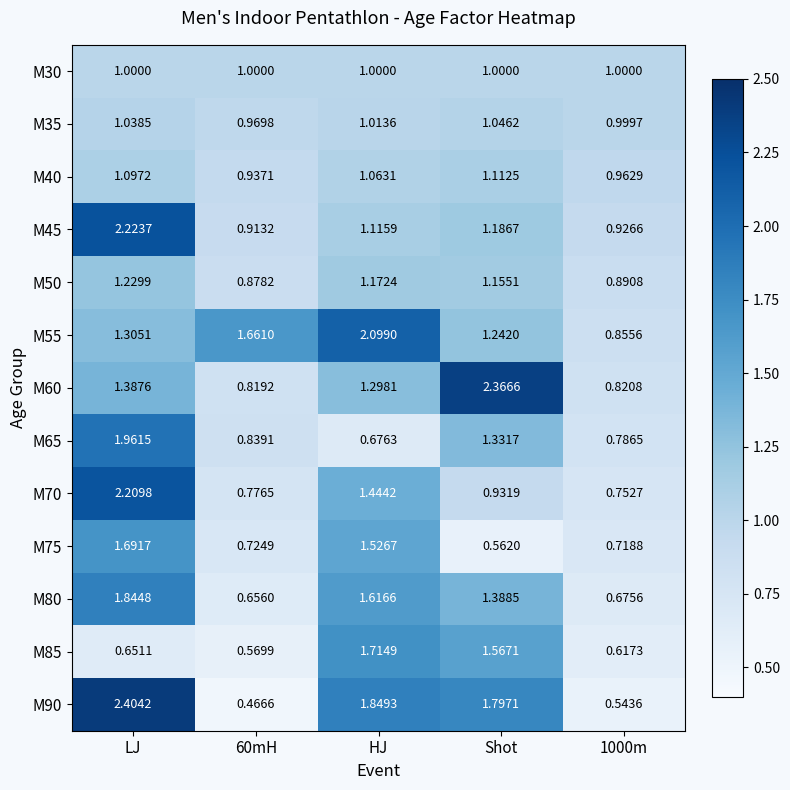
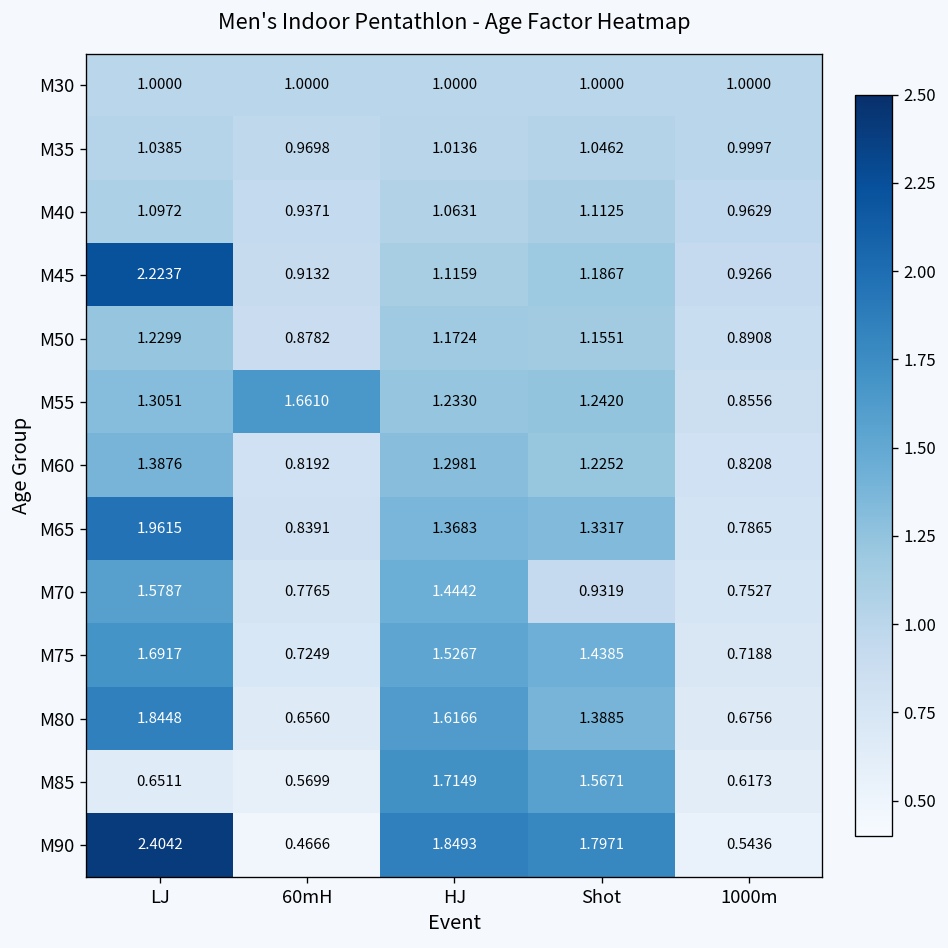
  {
    "M30": {
      "LJ": 1.0000,
      "60mH": 1.0000,
      "HJ": 1.0000,
      "Shot": 1.0000,
      "1000m": 1.0000
    },
    "M35": {
      "LJ": 1.0385,
      "60mH": 0.9698,
      "HJ": 1.0136,
      "Shot": 1.0462,
      "1000m": 0.9997
    },
    "M40": {
      "LJ": 1.0972,
      "60mH": 0.9371,
      "HJ": 1.0631,
      "Shot": 1.1125,
      "1000m": 0.9629
    },
    "M45": {
      "LJ": 2.2237,
      "60mH": 0.9132,
      "HJ": 1.1159,
      "Shot": 1.1867,
      "1000m": 0.9266
    },
    "M50": {
      "LJ": 1.2299,
      "60mH": 0.8782,
      "HJ": 1.1724,
      "Shot": 1.1551,
      "1000m": 0.8908
    },
    "M55": {
      "LJ": 1.3051,
      "60mH": 1.6610,
-     "HJ": 2.0990,
+     "HJ": 1.2330,
      "Shot": 1.2420,
      "1000m": 0.8556
    },
    "M60": {
      "LJ": 1.3876,
      "60mH": 0.8192,
      "HJ": 1.2981,
-     "Shot": 2.3666,
+     "Shot": 1.2252,
      "1000m": 0.8208
    },
    "M65": {
      "LJ": 1.9615,
      "60mH": 0.8391,
-     "HJ": 0.6763,
+     "HJ": 1.3683,
      "Shot": 1.3317,
      "1000m": 0.7865
    },
    "M70": {
-     "LJ": 2.2098,
+     "LJ": 1.5787,
      "60mH": 0.7765,
      "HJ": 1.4442,
      "Shot": 0.9319,
      "1000m": 0.7527
    },
    "M75": {
      "LJ": 1.6917,
      "60mH": 0.7249,
      "HJ": 1.5267,
-     "Shot": 0.5620,
+     "Shot": 1.4385,
      "1000m": 0.7188
    },
    "M80": {
      "LJ": 1.8448,
      "60mH": 0.6560,
      "HJ": 1.6166,
      "Shot": 1.3885,
      "1000m": 0.6756
    },
    "M85": {
      "LJ": 0.6511,
      "60mH": 0.5699,
      "HJ": 1.7149,
      "Shot": 1.5671,
      "1000m": 0.6173
    },
    "M90": {
      "LJ": 2.4042,
      "60mH": 0.4666,
      "HJ": 1.8493,
      "Shot": 1.7971,
      "1000m": 0.5436
    }
  }
